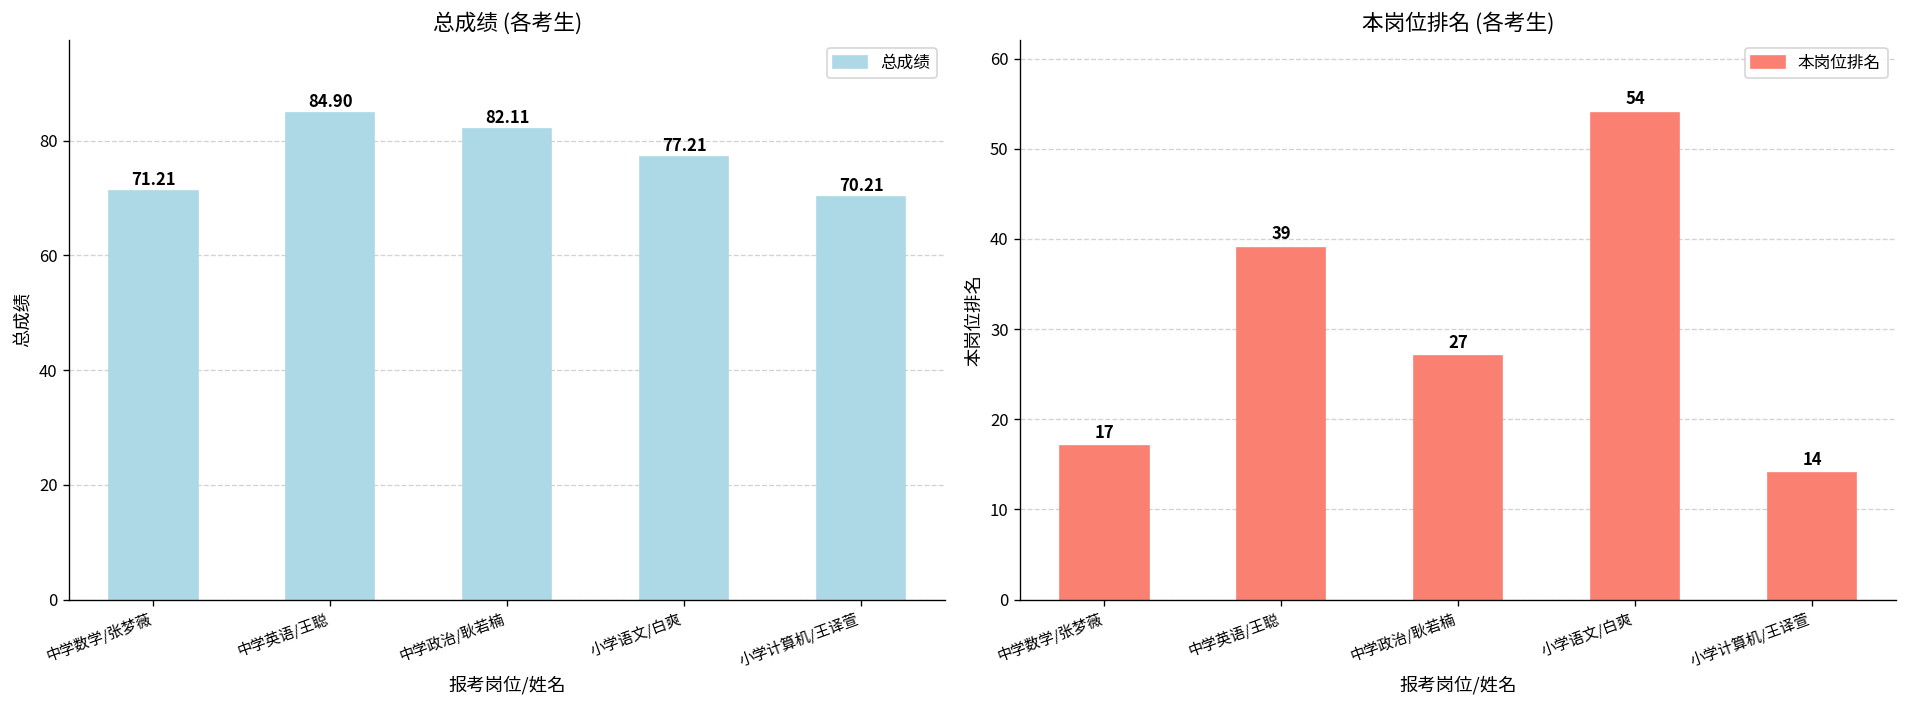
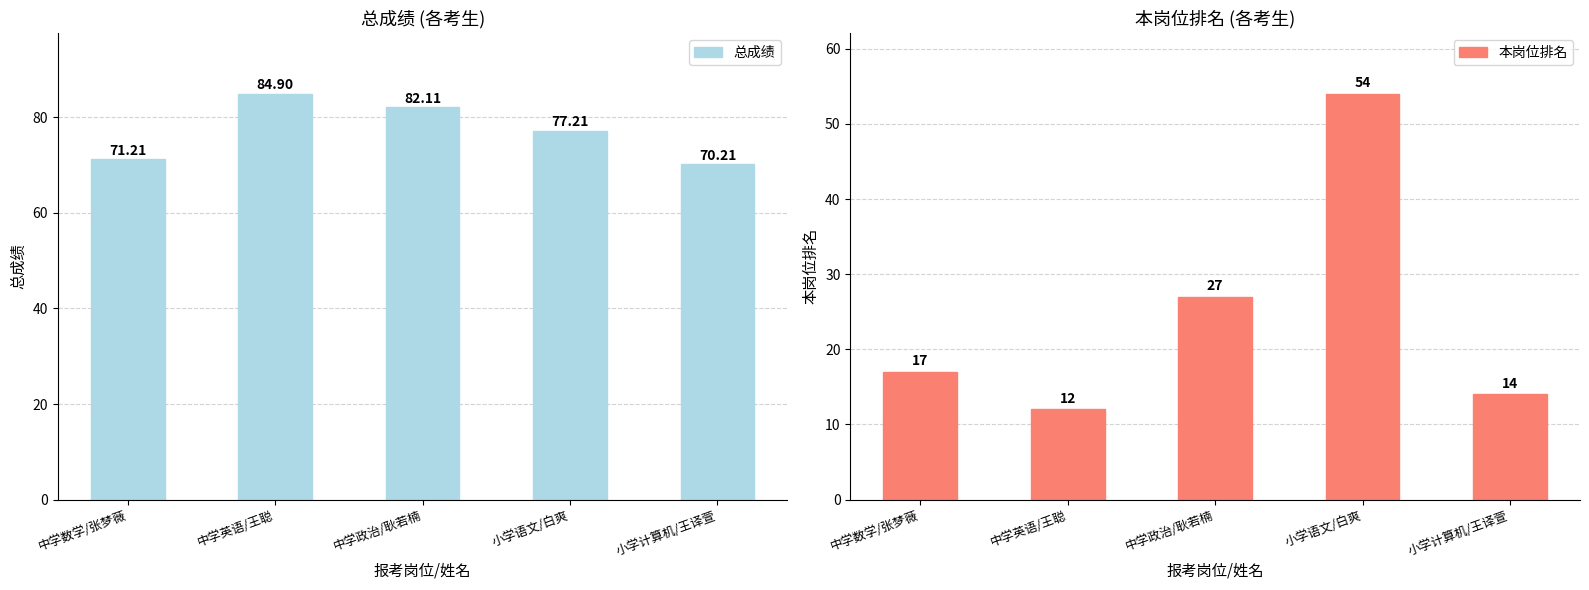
  {
    "总成绩 (各考生)": {
      "中学数学/张梦薇": 71.21,
      "中学英语/王聪": 84.90,
      "中学政治/耿若楠": 82.11,
      "小学语文/白爽": 77.21,
      "小学计算机/王译萱": 70.21
    },
    "本岗位排名 (各考生)": {
      "中学数学/张梦薇": 17,
-     "中学英语/王聪": 39,
+     "中学英语/王聪": 12,
      "中学政治/耿若楠": 27,
      "小学语文/白爽": 54,
      "小学计算机/王译萱": 14
    }
  }
